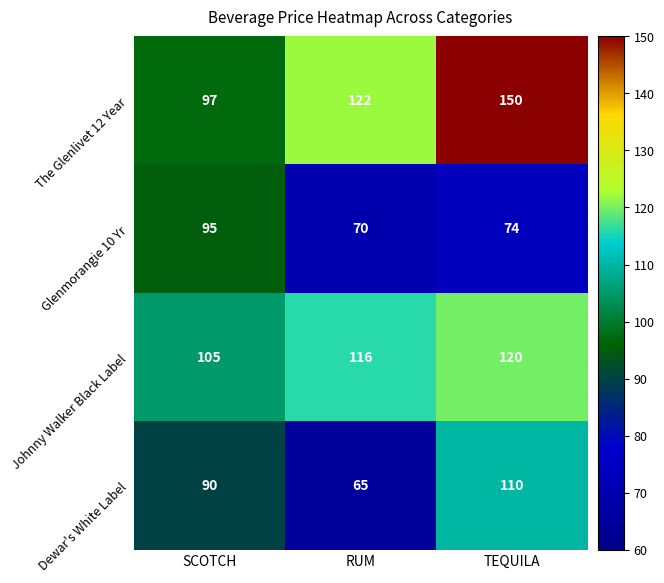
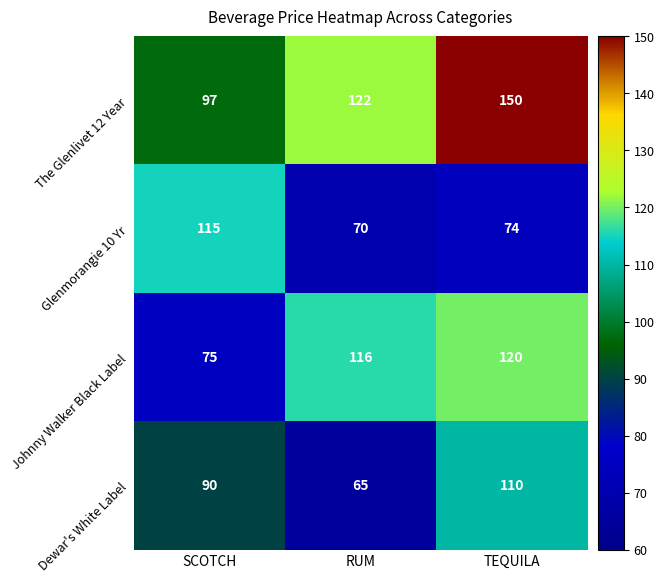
  {
    "The Glenlivet 12 Year": {
      "SCOTCH": 97,
      "RUM": 122,
      "TEQUILA": 150
    },
    "Glenmorangie 10 Yr": {
-     "SCOTCH": 95,
+     "SCOTCH": 115,
      "RUM": 70,
      "TEQUILA": 74
    },
    "Johnny Walker Black Label": {
-     "SCOTCH": 105,
+     "SCOTCH": 75,
      "RUM": 116,
      "TEQUILA": 120
    },
    "Dewar's White Label": {
      "SCOTCH": 90,
      "RUM": 65,
      "TEQUILA": 110
    }
  }
